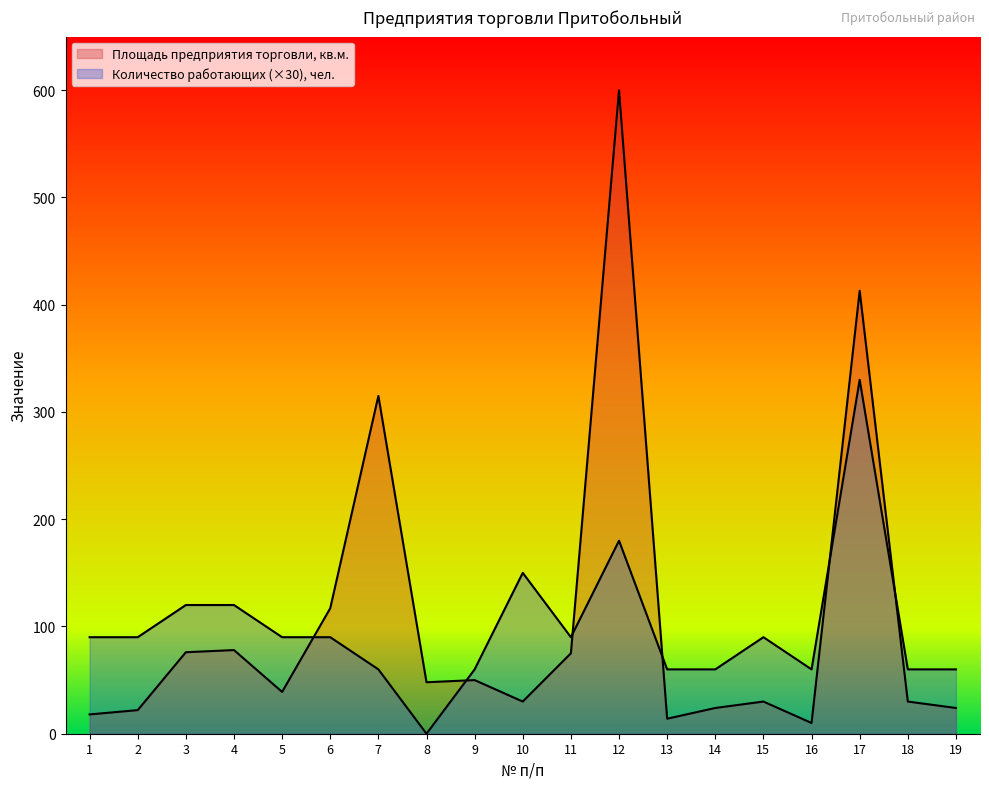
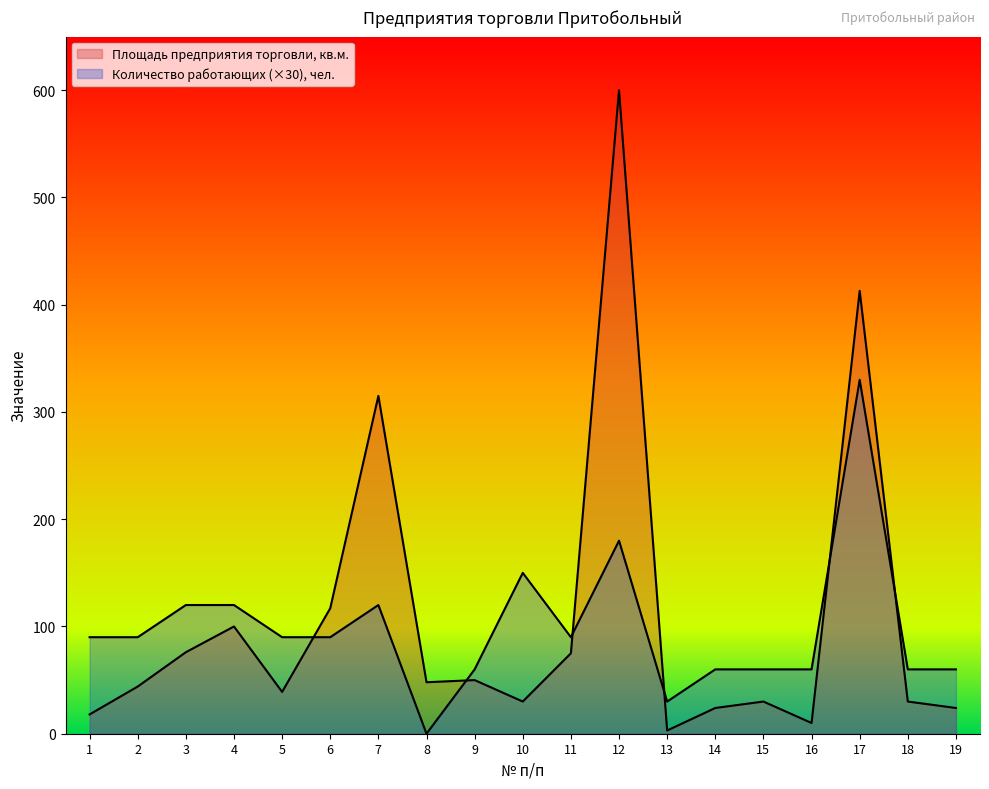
  {
    "Площадь предприятия торговли, кв.м.": {
      "1": 18,
-     "2": 22,
+     "2": 44,
      "3": 76,
-     "4": 78,
+     "4": 100,
      "5": 39,
      "6": 117,
      "7": 315,
      "8": 48,
      "9": 50,
      "10": 30,
      "11": 75,
      "12": 600,
-     "13": 14,
+     "13": 3,
      "14": 24,
      "15": 30,
      "16": 10,
      "17": 413,
      "18": 30,
      "19": 24
    },
    "Количество работающих (×30), чел.": {
      "1": 90,
      "2": 90,
      "3": 120,
      "4": 120,
      "5": 90,
      "6": 90,
-     "7": 60,
+     "7": 120,
      "8": 0,
      "9": 60,
      "10": 150,
      "11": 90,
      "12": 180,
-     "13": 60,
+     "13": 30,
      "14": 60,
-     "15": 90,
+     "15": 60,
      "16": 60,
      "17": 330,
      "18": 60,
      "19": 60
    }
  }
